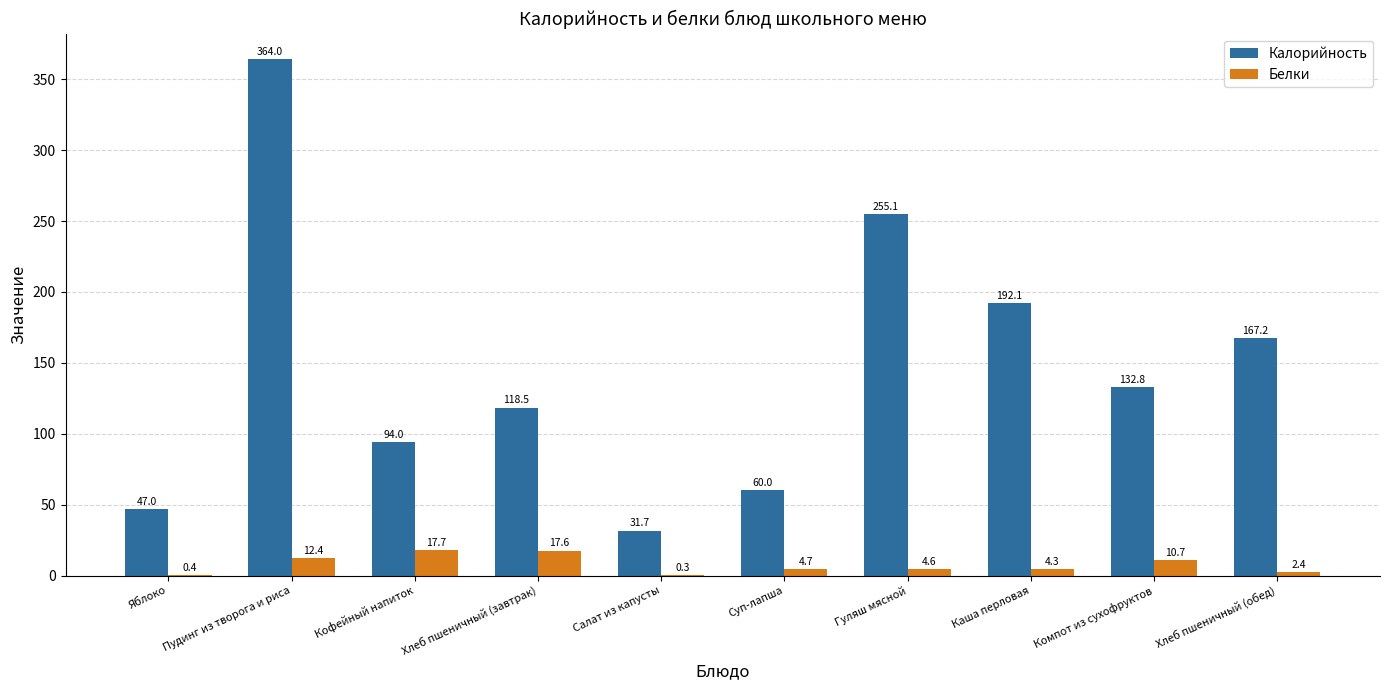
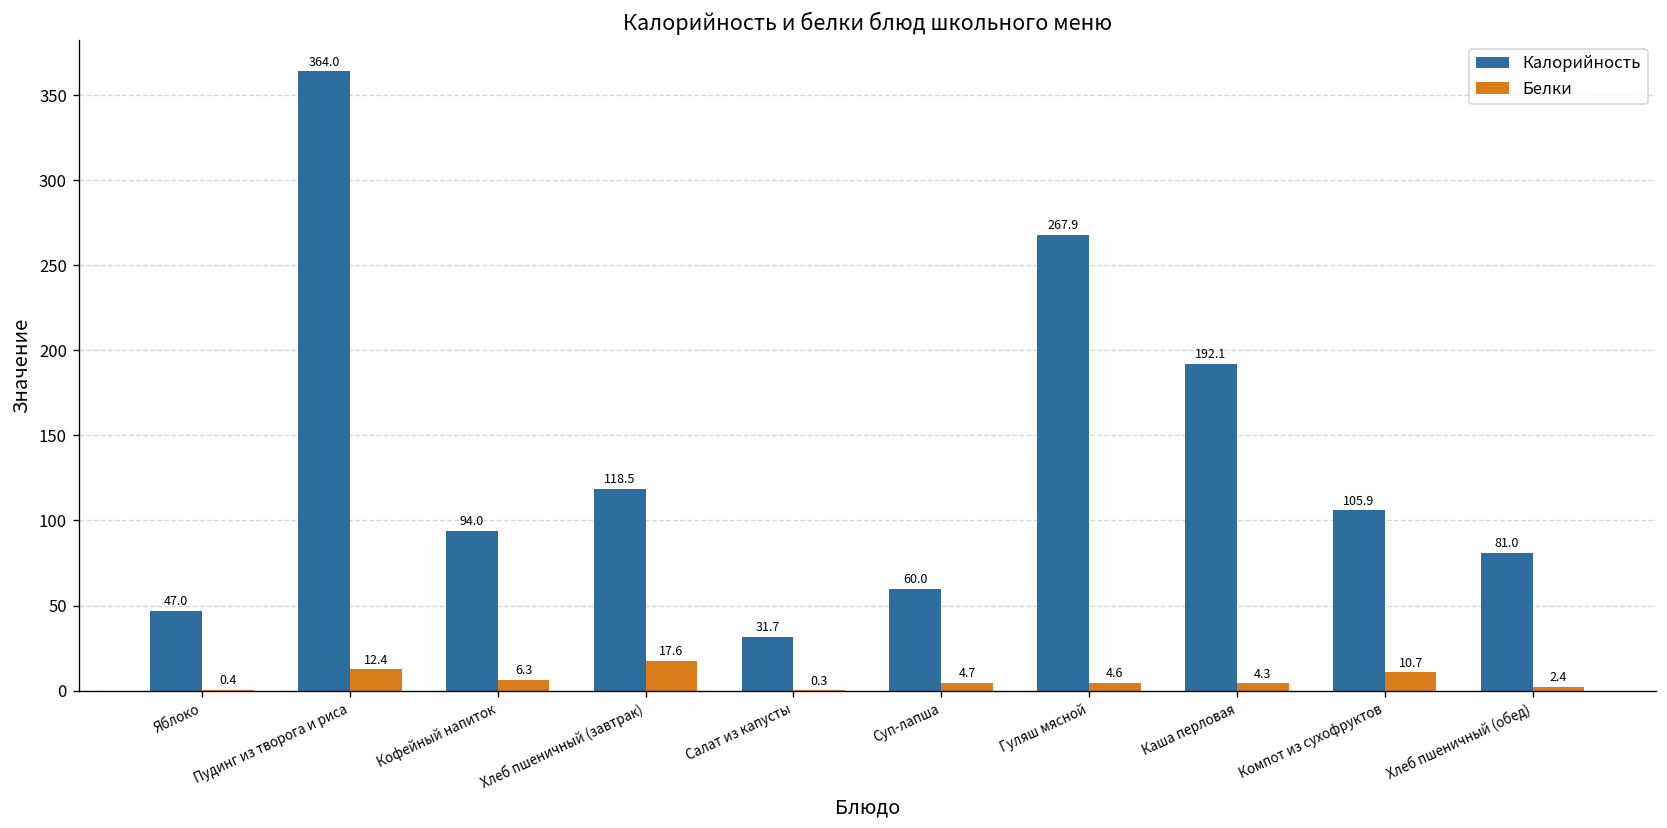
  {
    "Калорийность": {
      "Яблоко": 47.0,
      "Пудинг из творога и риса": 364.0,
      "Кофейный напиток": 94.0,
      "Хлеб пшеничный (завтрак)": 118.5,
      "Салат из капусты": 31.7,
      "Суп-лапша": 60.0,
-     "Гуляш мясной": 255.1,
+     "Гуляш мясной": 267.9,
      "Каша перловая": 192.1,
-     "Компот из сухофруктов": 132.8,
-     "Хлеб пшеничный (обед)": 167.2
+     "Компот из сухофруктов": 105.9,
+     "Хлеб пшеничный (обед)": 81.0
    },
    "Белки": {
      "Яблоко": 0.4,
      "Пудинг из творога и риса": 12.4,
-     "Кофейный напиток": 17.7,
+     "Кофейный напиток": 6.3,
      "Хлеб пшеничный (завтрак)": 17.6,
      "Салат из капусты": 0.3,
      "Суп-лапша": 4.7,
      "Гуляш мясной": 4.6,
      "Каша перловая": 4.3,
      "Компот из сухофруктов": 10.7,
      "Хлеб пшеничный (обед)": 2.4
    }
  }
